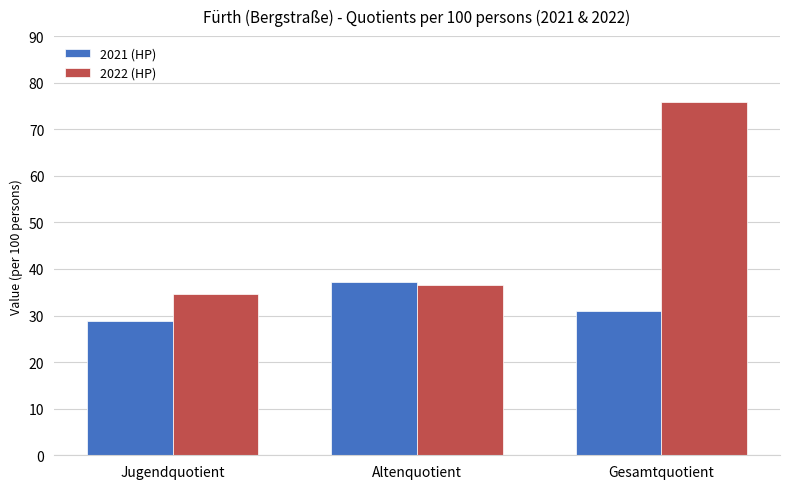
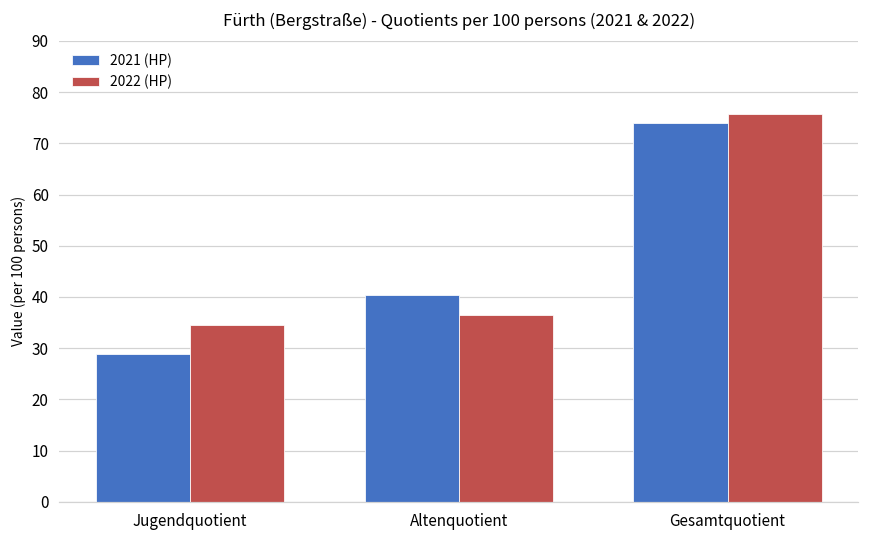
  {
    "2021 (HP)": {
      "Jugendquotient": 29,
-     "Altenquotient": 37,
-     "Gesamtquotient": 31
+     "Altenquotient": 40,
+     "Gesamtquotient": 74
    },
    "2022 (HP)": {
      "Jugendquotient": 35,
      "Altenquotient": 37,
      "Gesamtquotient": 76
    }
  }
